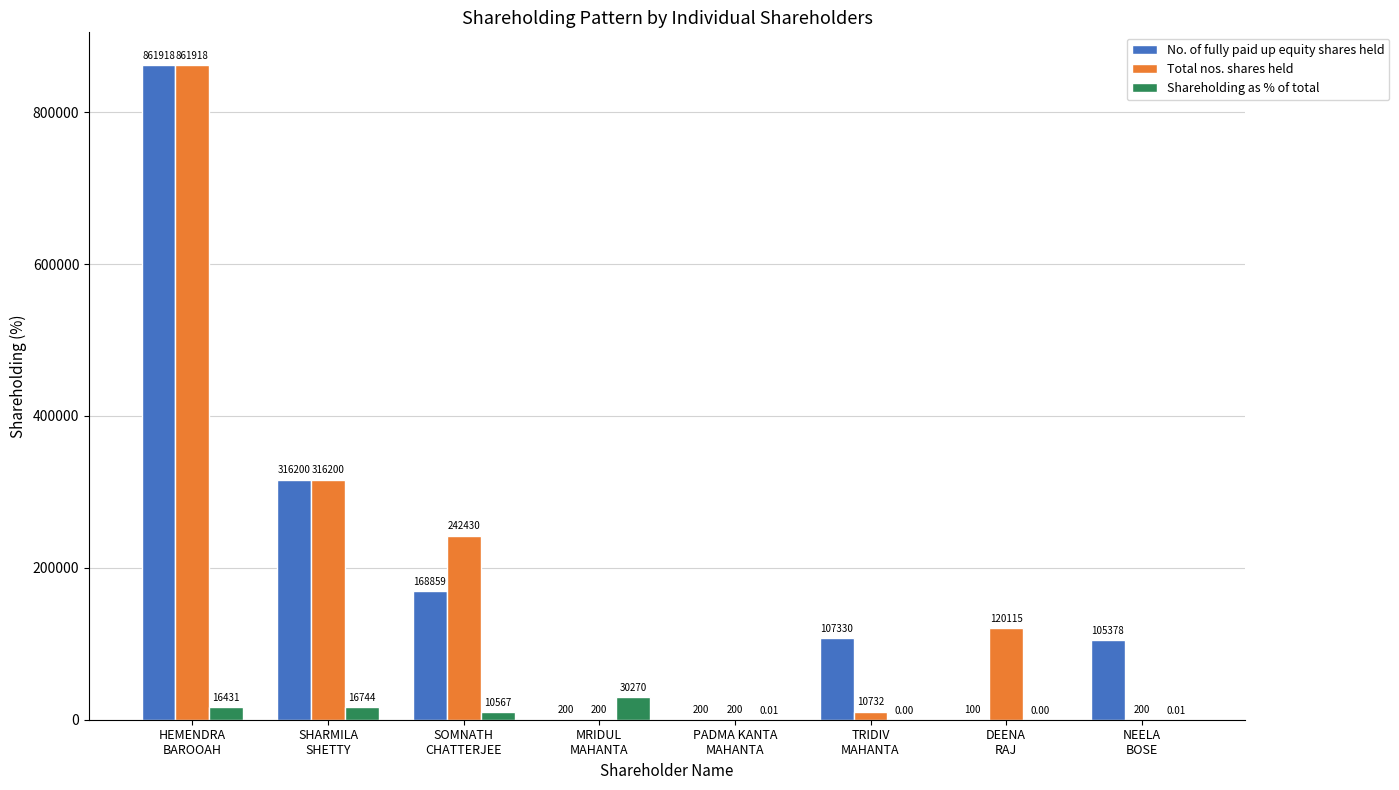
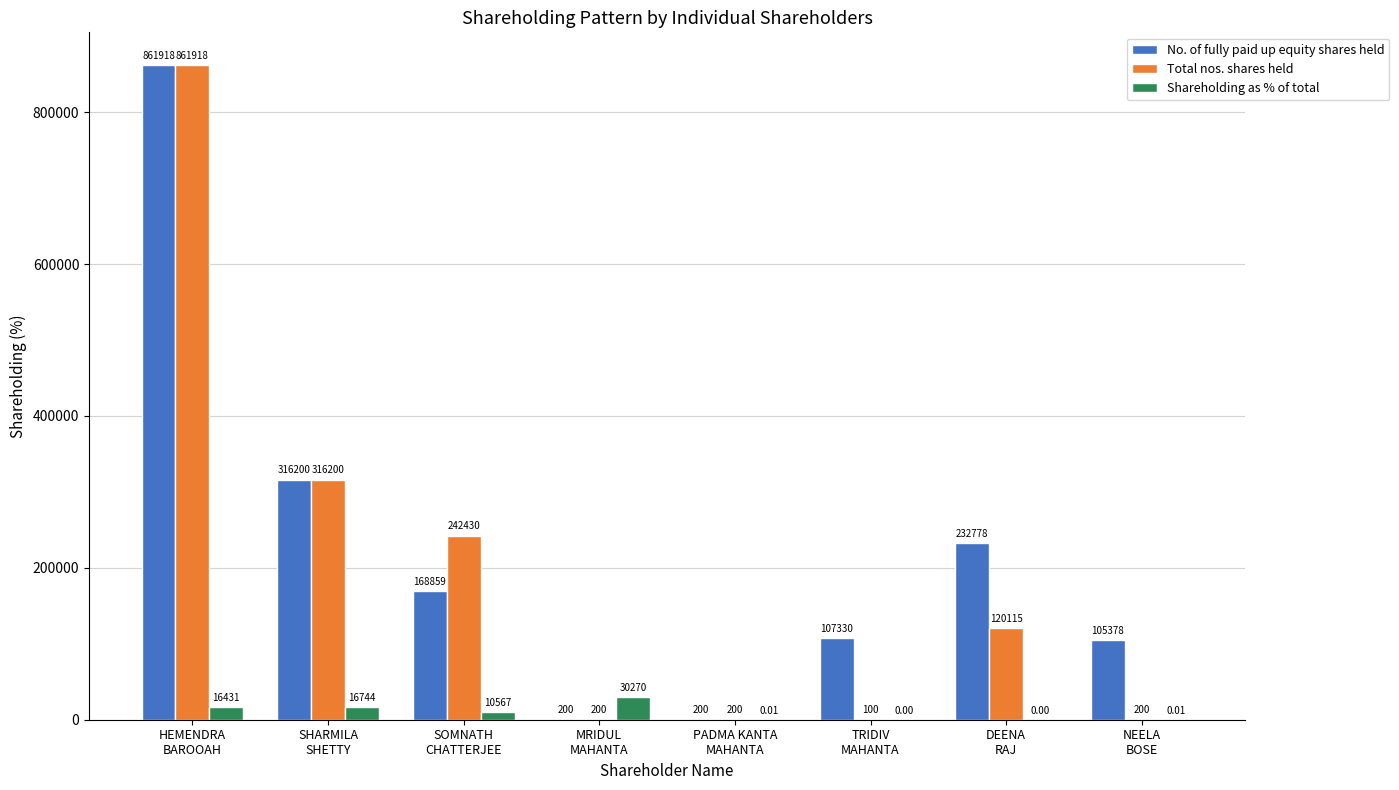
  {
    "No. of fully paid up equity shares held": {
      "HEMENDRA BAROOAH": 861918,
      "SHARMILA SHETTY": 316200,
      "SOMNATH CHATTERJEE": 168859,
      "MRIDUL MAHANTA": 200,
      "PADMA KANTA MAHANTA": 200,
      "TRIDIV MAHANTA": 107330,
-     "DEENA RAJ": 100,
+     "DEENA RAJ": 232778,
      "NEELA BOSE": 105378
    },
    "Total nos. shares held": {
      "HEMENDRA BAROOAH": 861918,
      "SHARMILA SHETTY": 316200,
      "SOMNATH CHATTERJEE": 242430,
      "MRIDUL MAHANTA": 200,
      "PADMA KANTA MAHANTA": 200,
-     "TRIDIV MAHANTA": 10732,
+     "TRIDIV MAHANTA": 100,
      "DEENA RAJ": 120115,
      "NEELA BOSE": 200
    },
    "Shareholding as % of total": {
      "SHARMILA SHETTY": 16744,
      "SOMNATH CHATTERJEE": 10567,
      "MRIDUL MAHANTA": 30270,
      "PADMA KANTA MAHANTA": 0.01,
      "TRIDIV MAHANTA": 0.00,
      "DEENA RAJ": 0.00,
      "NEELA BOSE": 0.01
    }
  }
